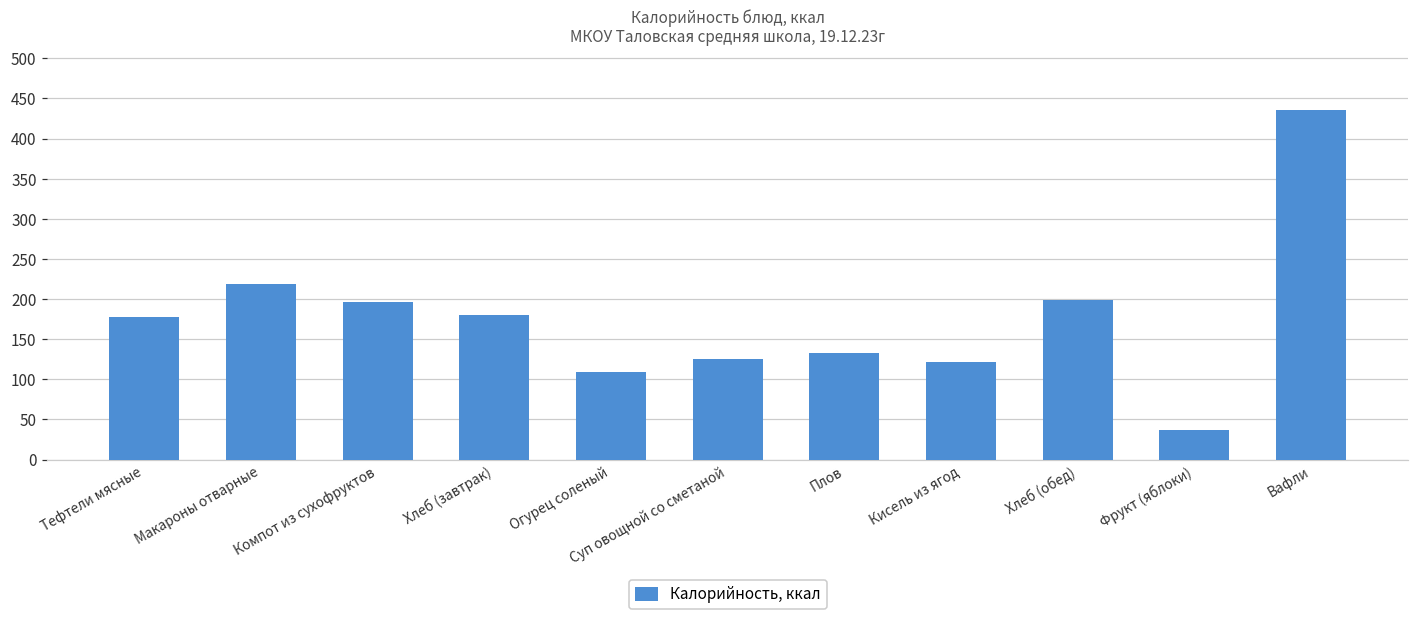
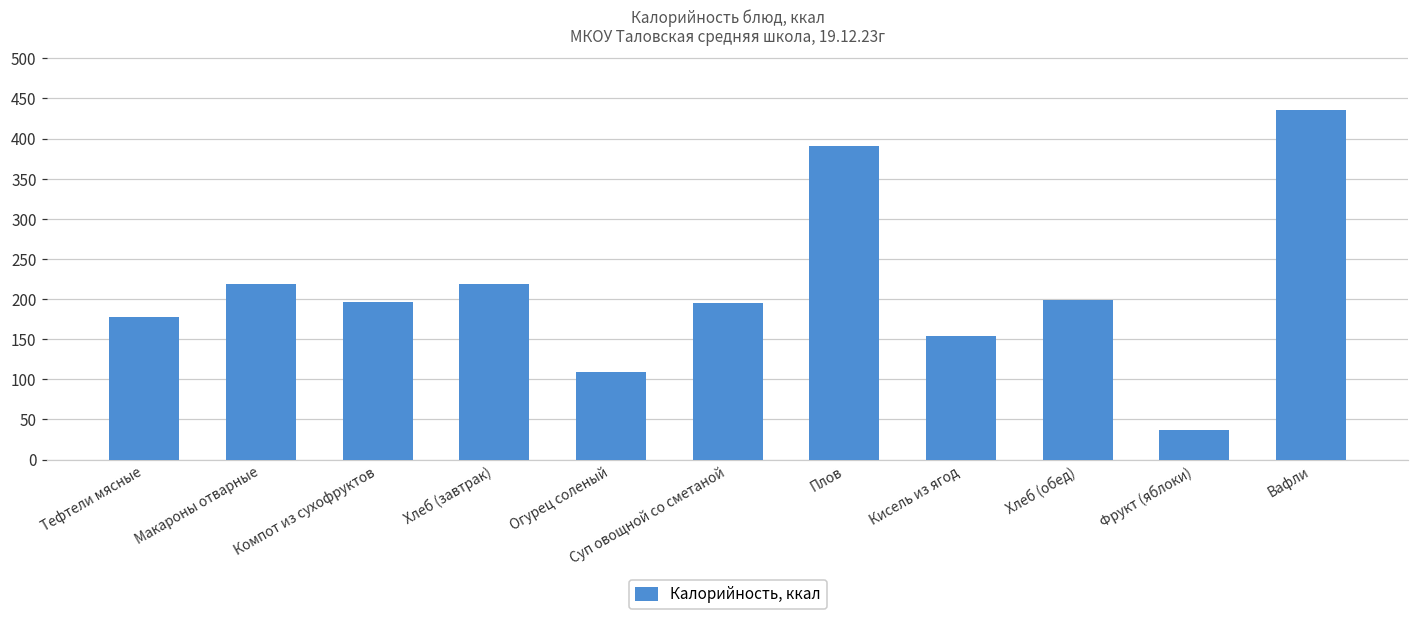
  {
    "Тефтели мясные": 180,
    "Макароны отварные": 220,
    "Компот из сухофруктов": 200,
-   "Хлеб (завтрак)": 180,
+   "Хлеб (завтрак)": 220,
    "Огурец соленый": 110,
-   "Суп овощной со сметаной": 130,
-   "Плов": 130,
-   "Кисель из ягод": 120,
+   "Суп овощной со сметаной": 200,
+   "Плов": 390,
+   "Кисель из ягод": 150,
    "Хлеб (обед)": 200,
    "Фрукт (яблоки)": 40,
    "Вафли": 440
  }
